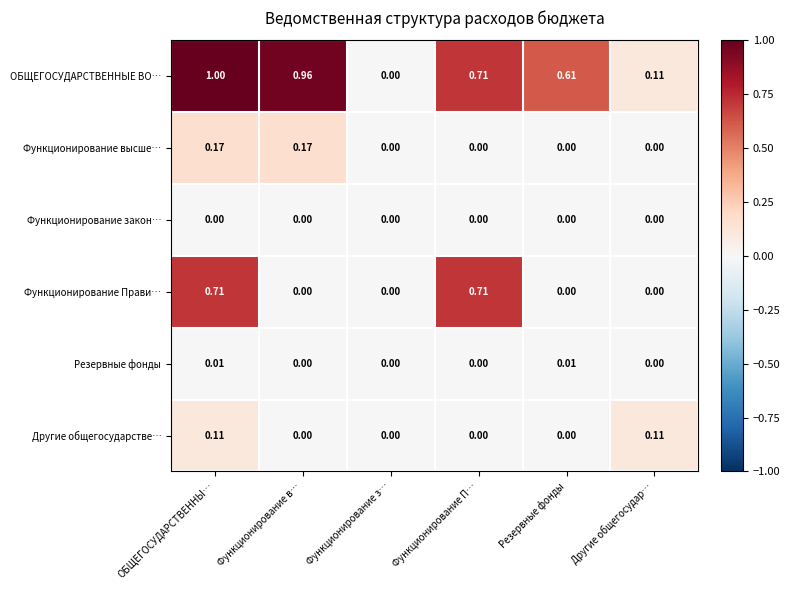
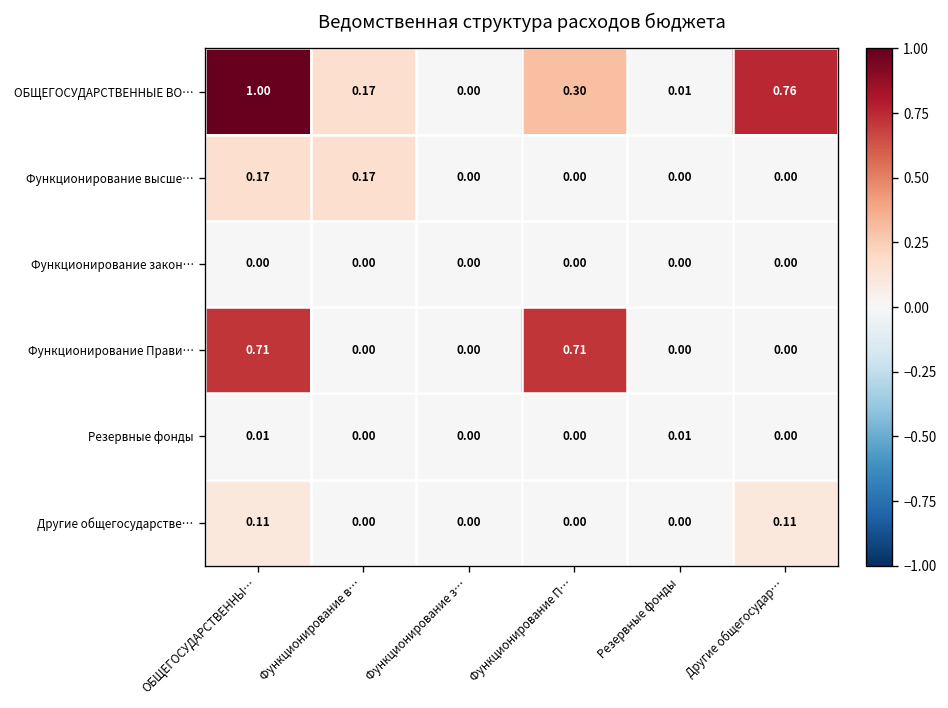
  {
    "ОБЩЕГОСУДАРСТВЕННЫЕ ВО…": {
      "ОБЩЕГОСУДАРСТВЕННЫ…": 1.00,
-     "Функционирование в…": 0.96,
+     "Функционирование в…": 0.17,
      "Функционирование з…": 0.00,
-     "Функционирование П…": 0.71,
-     "Резервные фонды": 0.61,
-     "Другие общегосудар…": 0.11
+     "Функционирование П…": 0.30,
+     "Резервные фонды": 0.01,
+     "Другие общегосудар…": 0.76
    },
    "Функционирование высше…": {
      "ОБЩЕГОСУДАРСТВЕННЫ…": 0.17,
      "Функционирование в…": 0.17,
      "Функционирование з…": 0.00,
      "Функционирование П…": 0.00,
      "Резервные фонды": 0.00,
      "Другие общегосудар…": 0.00
    },
    "Функционирование закон…": {
      "ОБЩЕГОСУДАРСТВЕННЫ…": 0.00,
      "Функционирование в…": 0.00,
      "Функционирование з…": 0.00,
      "Функционирование П…": 0.00,
      "Резервные фонды": 0.00,
      "Другие общегосудар…": 0.00
    },
    "Функционирование Прави…": {
      "ОБЩЕГОСУДАРСТВЕННЫ…": 0.71,
      "Функционирование в…": 0.00,
      "Функционирование з…": 0.00,
      "Функционирование П…": 0.71,
      "Резервные фонды": 0.00,
      "Другие общегосудар…": 0.00
    },
    "Резервные фонды": {
      "ОБЩЕГОСУДАРСТВЕННЫ…": 0.01,
      "Функционирование в…": 0.00,
      "Функционирование з…": 0.00,
      "Функционирование П…": 0.00,
      "Резервные фонды": 0.01,
      "Другие общегосудар…": 0.00
    },
    "Другие общегосударстве…": {
      "ОБЩЕГОСУДАРСТВЕННЫ…": 0.11,
      "Функционирование в…": 0.00,
      "Функционирование з…": 0.00,
      "Функционирование П…": 0.00,
      "Резервные фонды": 0.00,
      "Другие общегосудар…": 0.11
    }
  }
